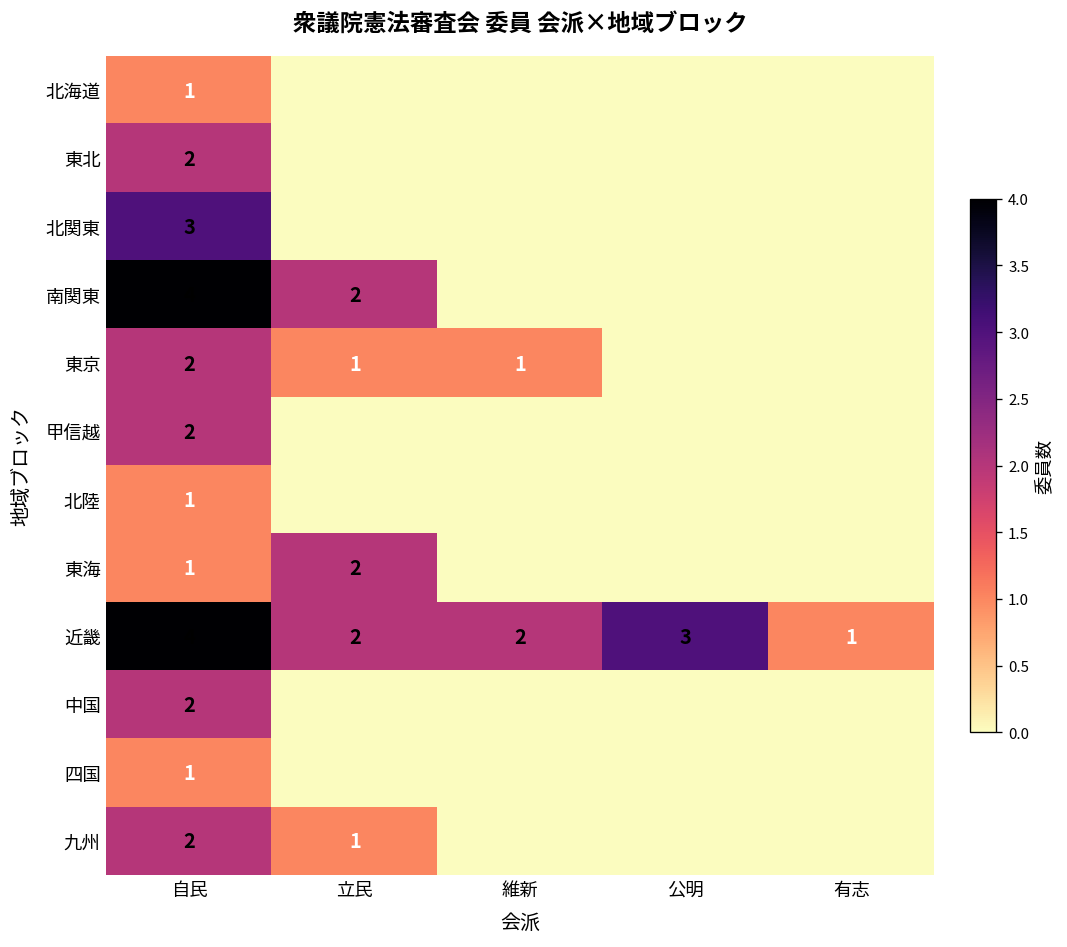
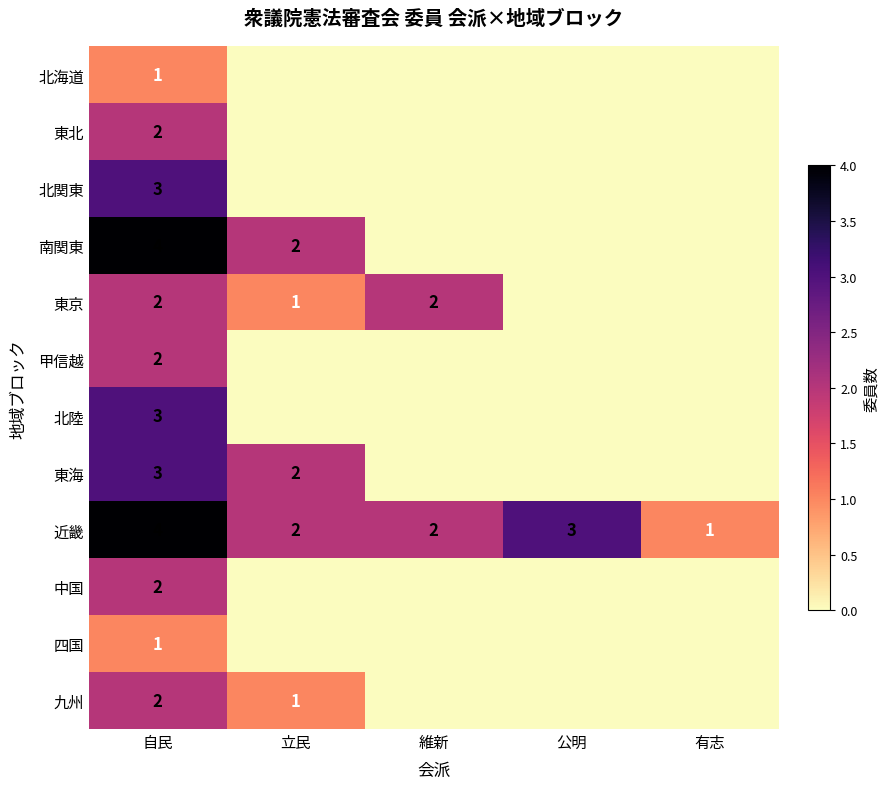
  {
    "北海道": {
      "自民": 1
    },
    "東北": {
      "自民": 2
    },
    "北関東": {
      "自民": 3
    },
    "南関東": {
      "立民": 2
    },
    "東京": {
      "自民": 2,
      "立民": 1,
-     "維新": 1
+     "維新": 2
    },
    "甲信越": {
      "自民": 2
    },
    "北陸": {
-     "自民": 1
+     "自民": 3
    },
    "東海": {
-     "自民": 1,
+     "自民": 3,
      "立民": 2
    },
    "近畿": {
      "立民": 2,
      "維新": 2,
      "公明": 3,
      "有志": 1
    },
    "中国": {
      "自民": 2
    },
    "四国": {
      "自民": 1
    },
    "九州": {
      "自民": 2,
      "立民": 1
    }
  }
